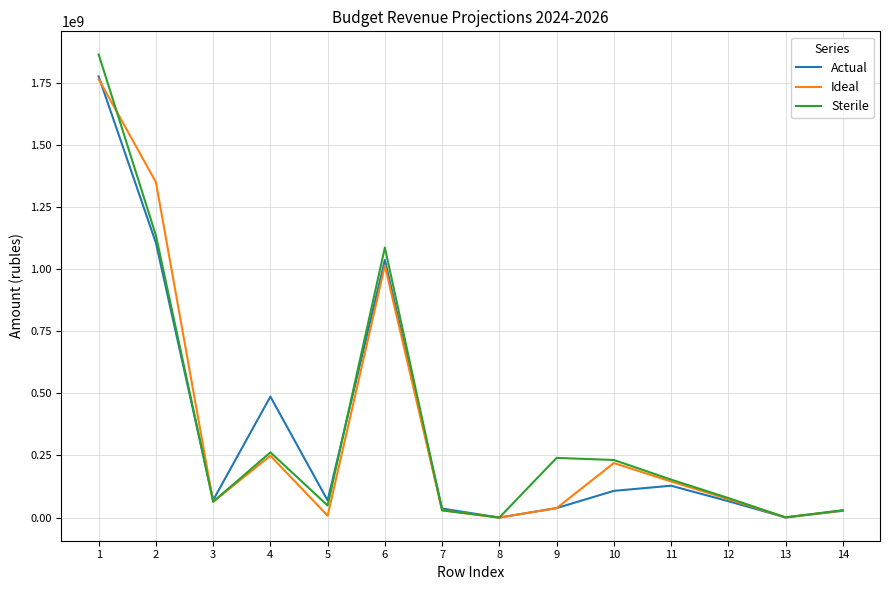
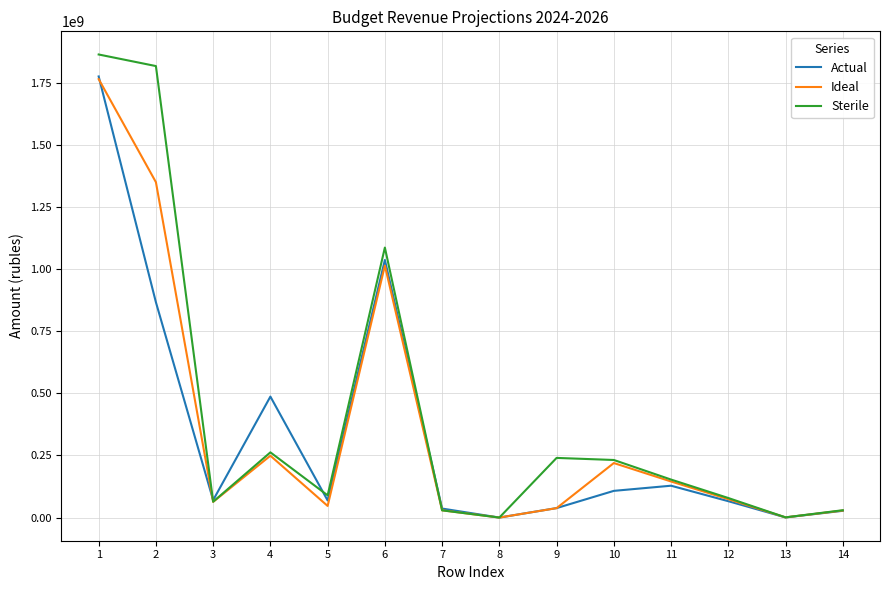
  {
    "Actual": {
      "1": 1770000000,
-     "2": 1110000000,
+     "2": 870000000,
      "4": 490000000,
      "5": 70000000,
      "6": 1040000000,
      "10": 110000000,
      "11": 130000000
    },
    "Ideal": {
      "1": 1760000000,
      "2": 1350000000,
      "4": 250000000,
-     "5": 10000000,
+     "5": 50000000,
      "6": 1010000000,
      "10": 220000000
    },
    "Sterile": {
      "1": 1860000000,
-     "2": 1130000000,
+     "2": 1820000000,
      "4": 260000000,
-     "5": 50000000,
+     "5": 90000000,
      "6": 1090000000,
      "9": 240000000,
      "10": 230000000
    }
  }
